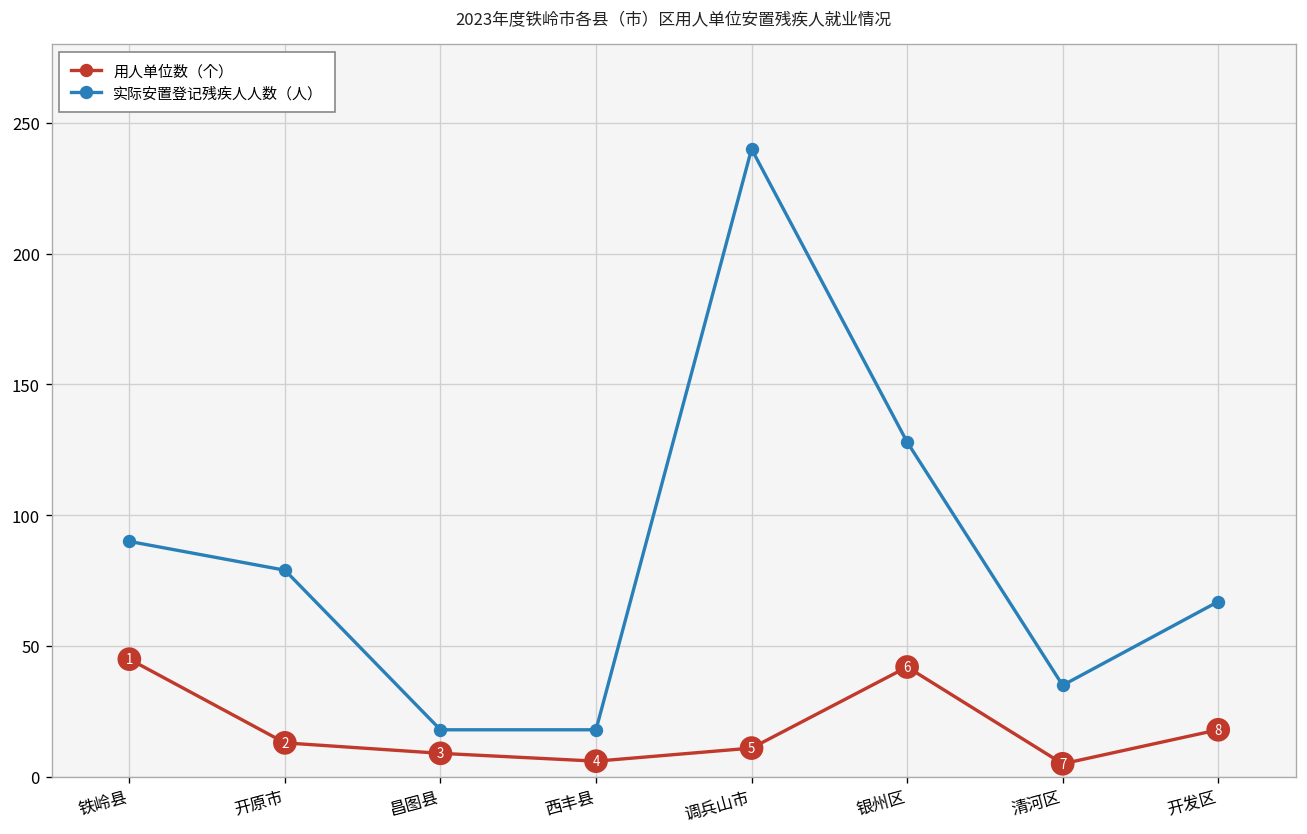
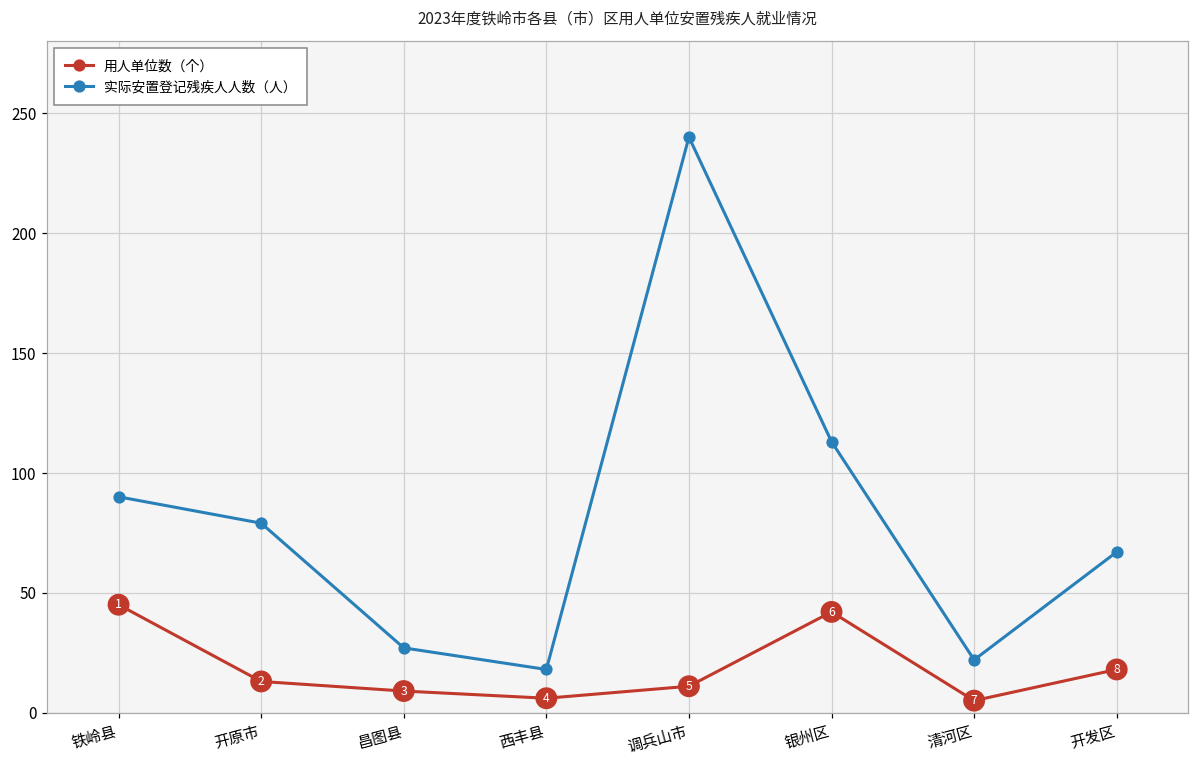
  {
    "实际安置登记残疾人人数（人）": {
      "铁岭县": 90,
      "开原市": 79,
-     "昌图县": 18,
+     "昌图县": 27,
      "西丰县": 18,
      "调兵山市": 240,
-     "银州区": 128,
-     "清河区": 35,
+     "银州区": 113,
+     "清河区": 22,
      "开发区": 67
    }
  }
